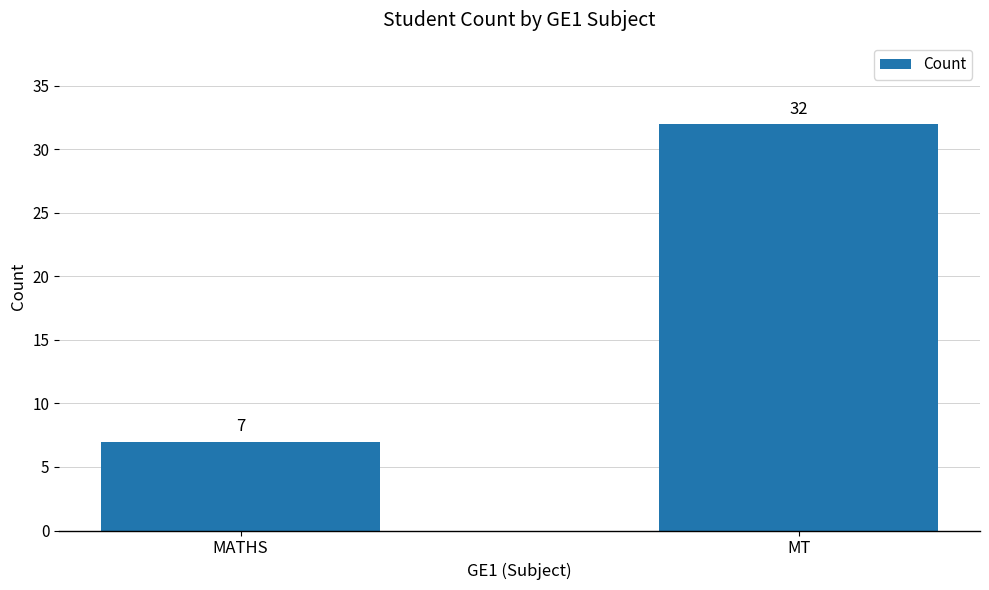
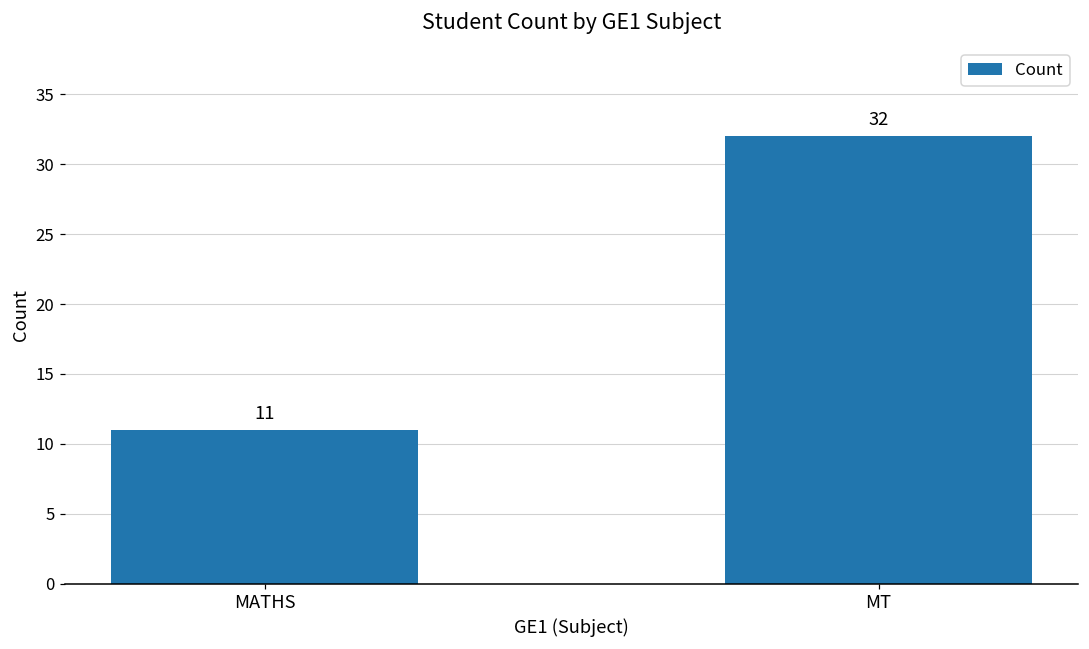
  {
-   "MATHS": 7,
+   "MATHS": 11,
    "MT": 32
  }
